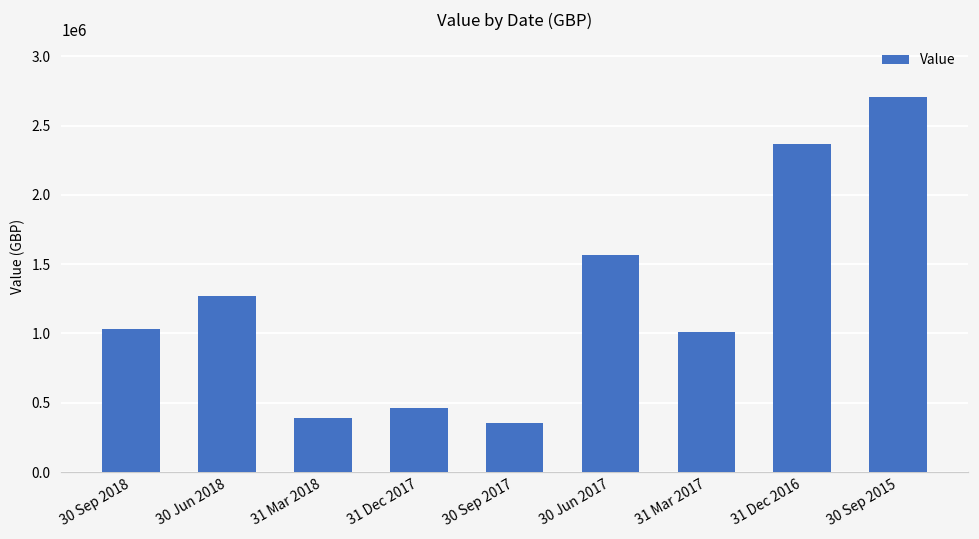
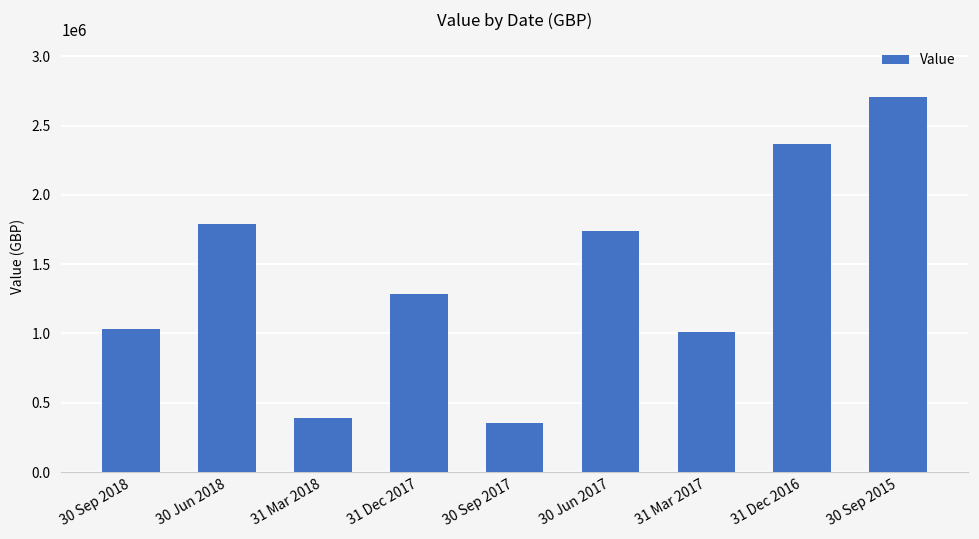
  {
    "30 Sep 2018": 1030000,
-   "30 Jun 2018": 1270000,
+   "30 Jun 2018": 1790000,
    "31 Mar 2018": 390000,
-   "31 Dec 2017": 470000,
+   "31 Dec 2017": 1290000,
    "30 Sep 2017": 350000,
-   "30 Jun 2017": 1570000,
+   "30 Jun 2017": 1740000,
    "31 Mar 2017": 1010000,
    "31 Dec 2016": 2370000,
    "30 Sep 2015": 2710000
  }
